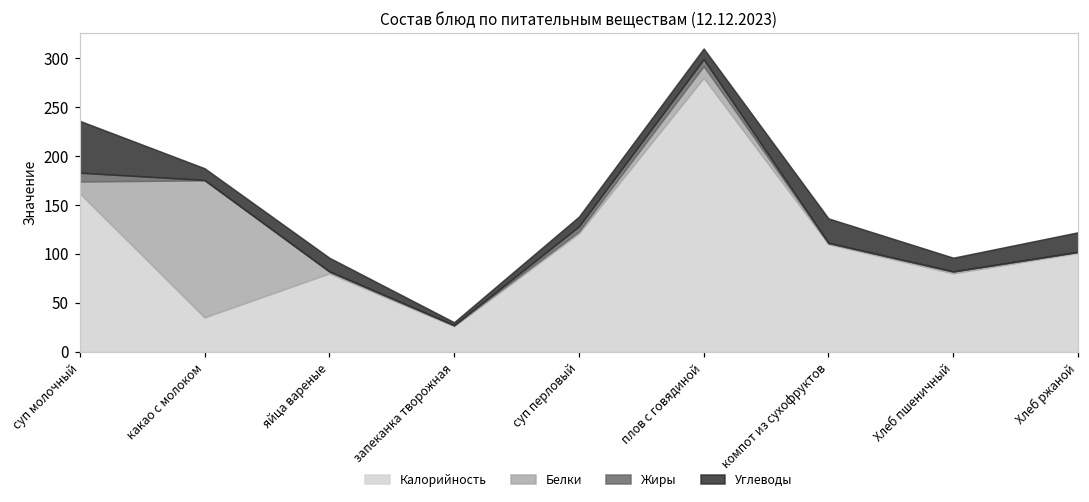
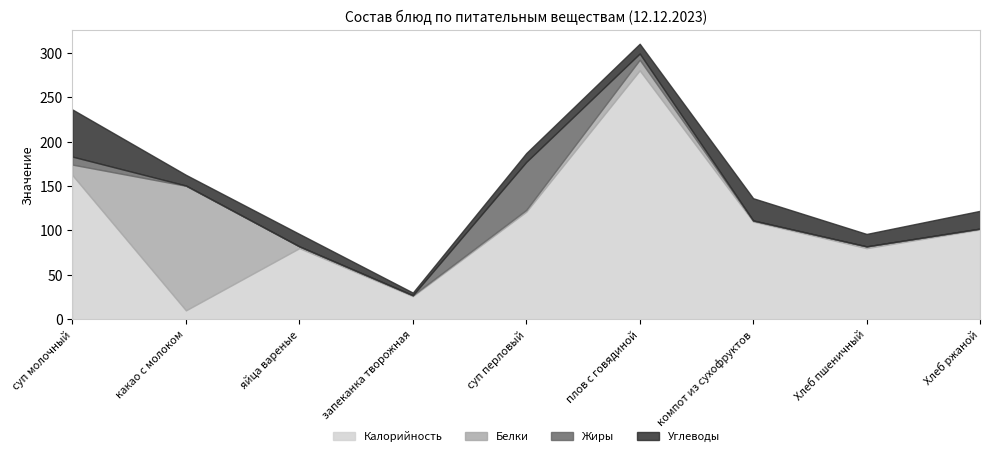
  {
    "Калорийность": {
      "суп молочный": 160,
-     "какао с молоком": 40,
+     "какао с молоком": 10,
      "плов с говядиной": 280
    },
    "Белки": {
      "суп молочный": 10,
      "плов с говядиной": 10
    },
    "Жиры": {
      "суп молочный": 10,
-     "суп перловый": 10,
+     "суп перловый": 50,
      "плов с говядиной": 10
    },
    "Углеводы": {
      "суп молочный": 50,
      "какао с молоком": 10,
      "яйца вареные": 10,
      "запеканка творожная": 0,
      "суп перловый": 10,
      "плов с говядиной": 10,
      "компот из сухофруктов": 20,
      "Хлеб пшеничный": 10,
      "Хлеб ржаной": 20
    }
  }
